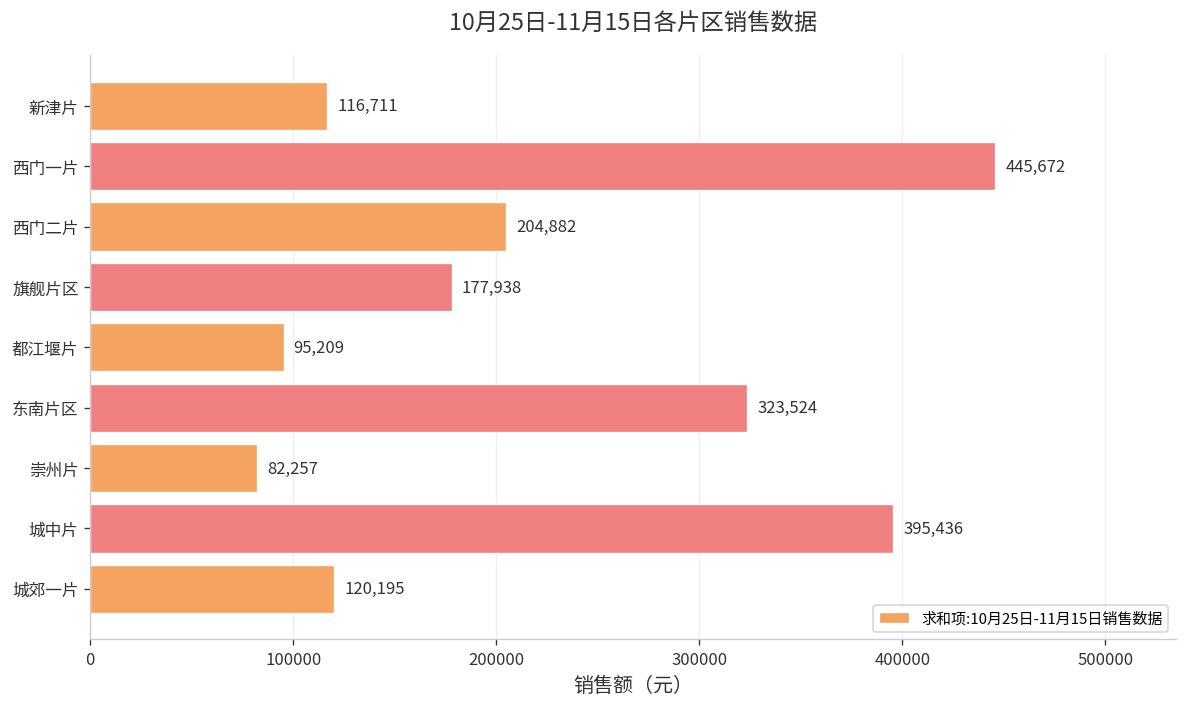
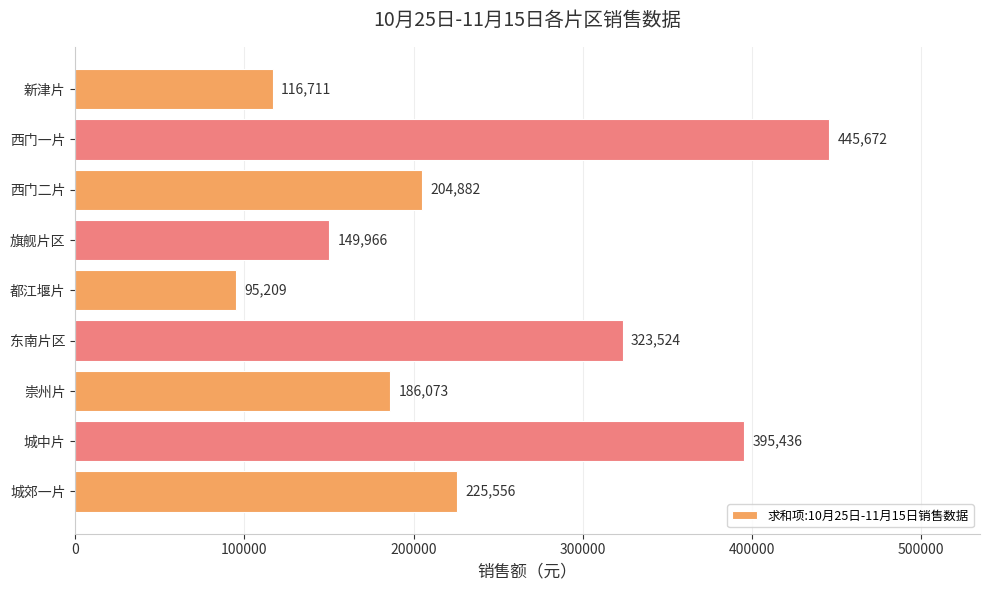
  {
    "新津片": "116,711",
    "西门一片": "445,672",
    "西门二片": "204,882",
-   "旗舰片区": "177,938",
+   "旗舰片区": "149,966",
    "都江堰片": "95,209",
    "东南片区": "323,524",
-   "崇州片": "82,257",
+   "崇州片": "186,073",
    "城中片": "395,436",
-   "城郊一片": "120,195"
+   "城郊一片": "225,556"
  }
